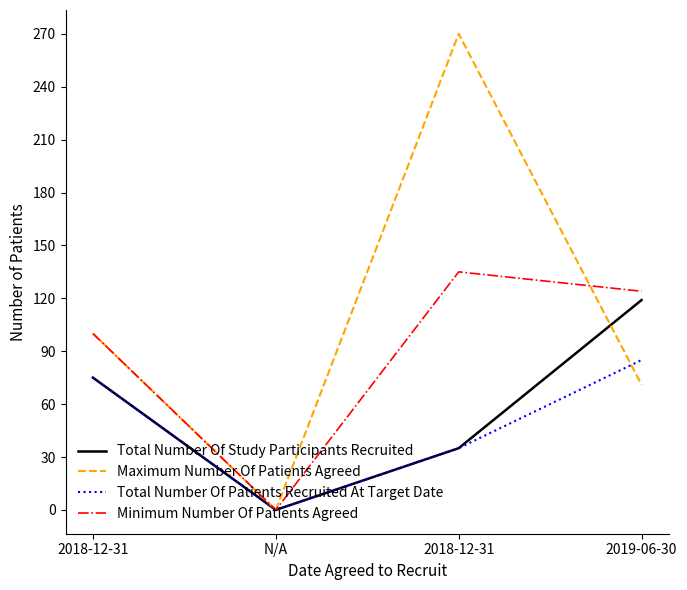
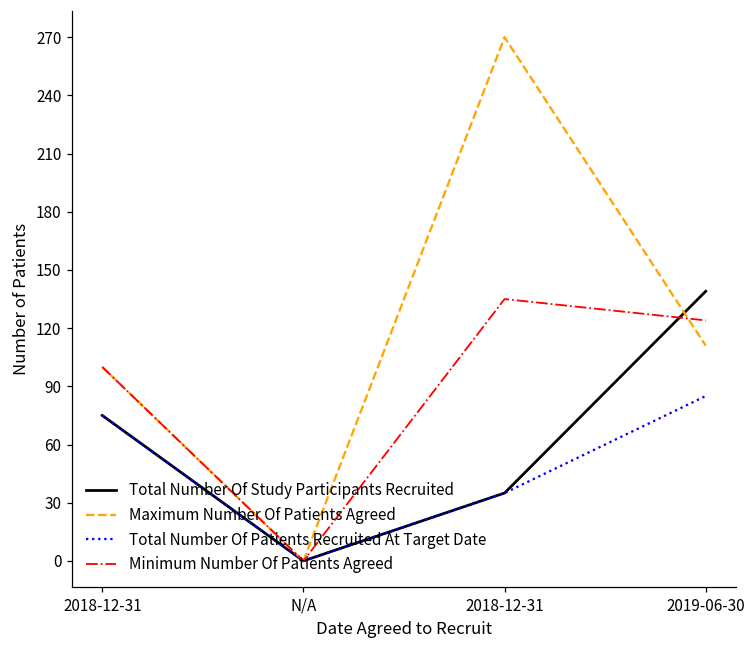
  {
    "Total Number Of Study Participants Recruited": {
-     "2019-06-30": 119
+     "2019-06-30": 139
    },
    "Maximum Number Of Patients Agreed": {
-     "2019-06-30": 71
+     "2019-06-30": 111
    },
    "Total Number Of Patients Recruited At Target Date": {
      "2019-06-30": 85
    },
    "Minimum Number Of Patients Agreed": {
      "2019-06-30": 124
    }
  }
